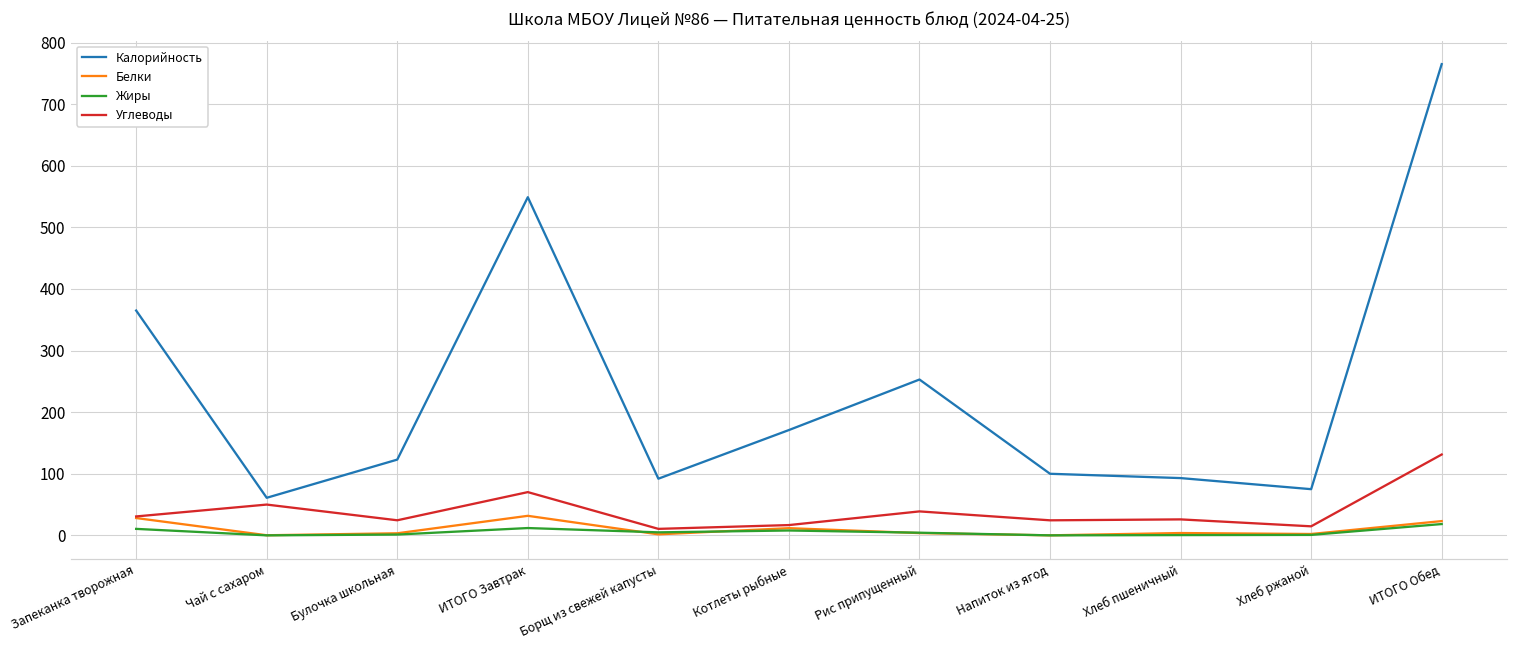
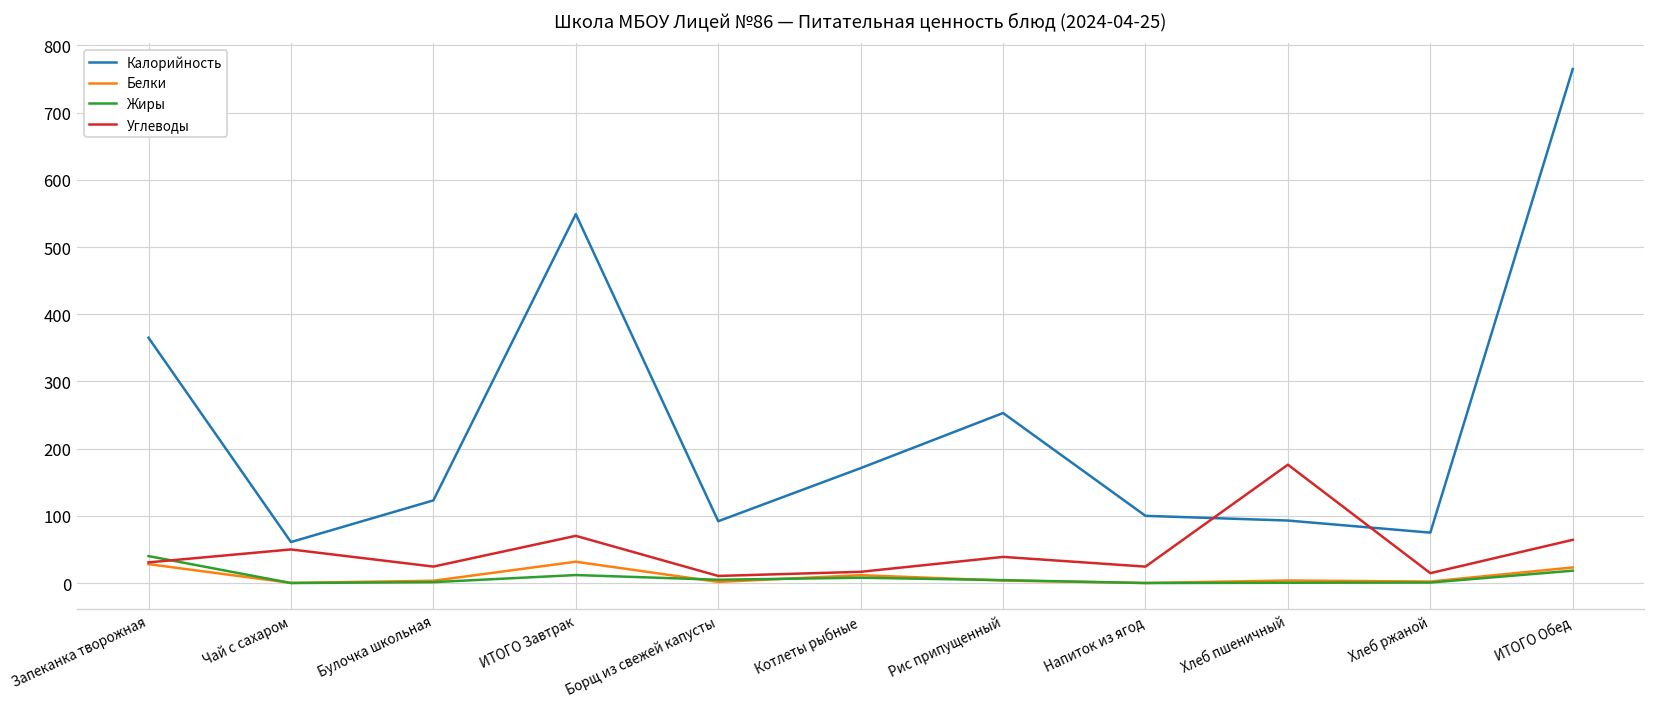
  {
    "Калорийность": {
      "Запеканка творожная": 370,
      "Чай с сахаром": 60,
      "Булочка школьная": 120,
      "ИТОГО Завтрак": 550,
      "Борщ из свежей капусты": 90,
      "Котлеты рыбные": 170,
      "Рис припущенный": 250,
      "Напиток из ягод": 100,
      "Хлеб пшеничный": 90,
      "Хлеб ржаной": 80,
      "ИТОГО Обед": 770
    },
    "Белки": {
      "ИТОГО Завтрак": 30,
      "ИТОГО Обед": 20
    },
    "Жиры": {
-     "Запеканка творожная": 10,
+     "Запеканка творожная": 40,
      "ИТОГО Завтрак": 10,
      "ИТОГО Обед": 20
    },
    "Углеводы": {
      "Чай с сахаром": 50,
      "Булочка школьная": 20,
      "ИТОГО Завтрак": 70,
      "Борщ из свежей капусты": 10,
      "Котлеты рыбные": 20,
      "Рис припущенный": 40,
      "Напиток из ягод": 20,
-     "Хлеб пшеничный": 30,
+     "Хлеб пшеничный": 180,
      "Хлеб ржаной": 10,
-     "ИТОГО Обед": 130
+     "ИТОГО Обед": 60
    }
  }
